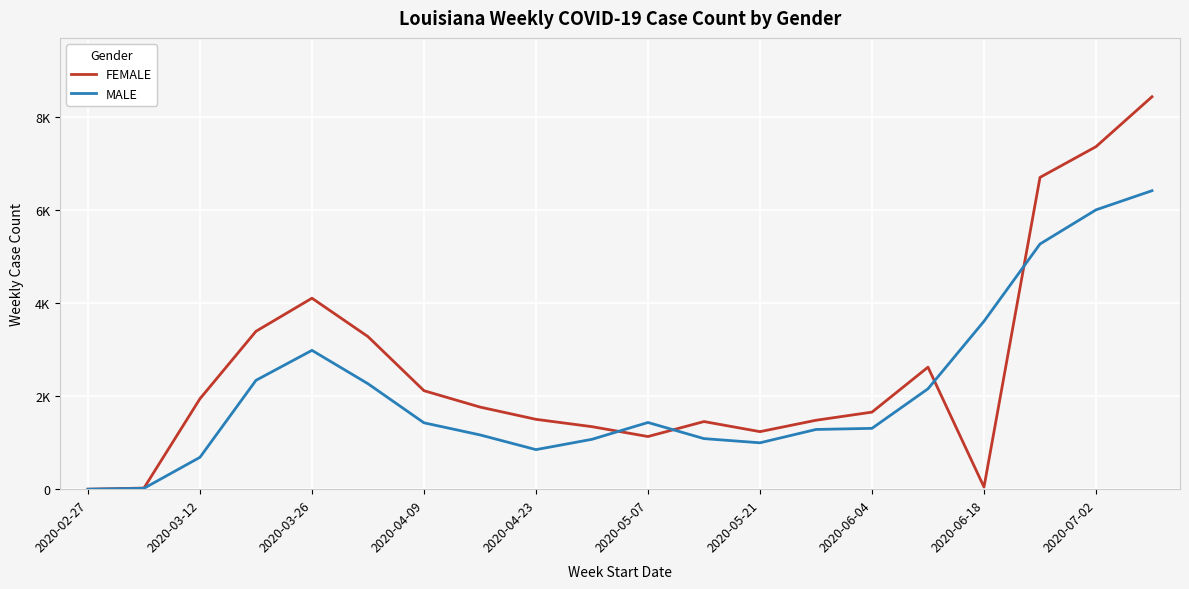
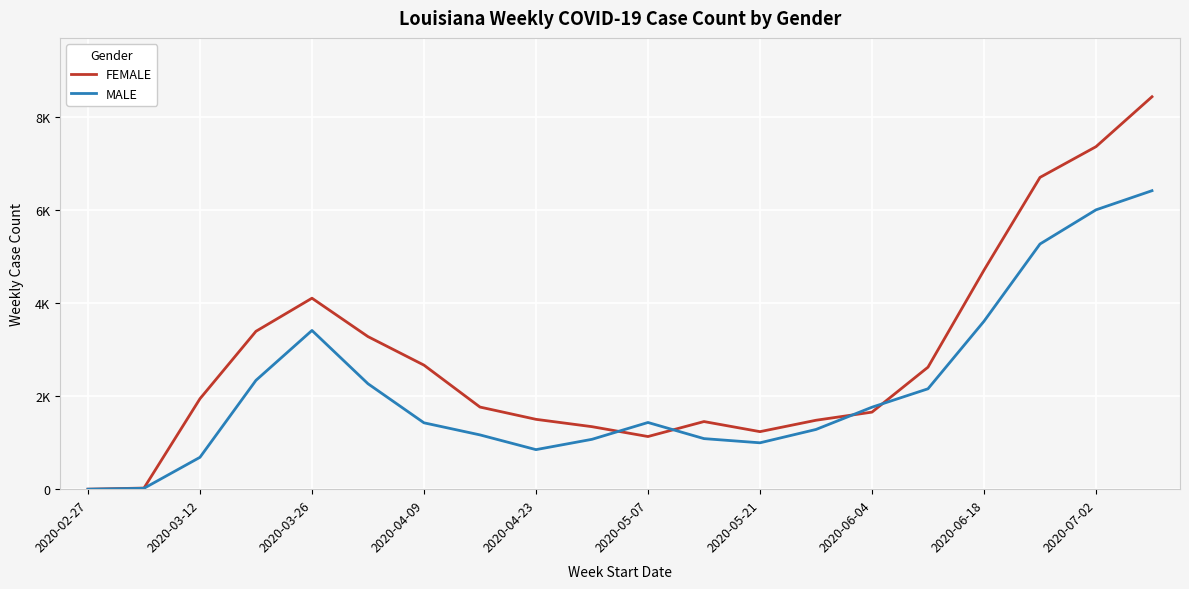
  {
    "FEMALE": {
      "2020-03-12": 1900,
      "2020-03-26": 4100,
-     "2020-04-09": 2100,
+     "2020-04-09": 2700,
      "2020-04-23": 1500,
      "2020-05-07": 1100,
      "2020-05-21": 1200,
      "2020-06-04": 1700,
-     "2020-06-18": 0,
+     "2020-06-18": 4700,
      "2020-07-02": 7400
    },
    "MALE": {
      "2020-03-12": 700,
-     "2020-03-26": 3000,
+     "2020-03-26": 3400,
      "2020-04-09": 1400,
      "2020-04-23": 900,
      "2020-05-07": 1400,
      "2020-05-21": 1000,
-     "2020-06-04": 1300,
+     "2020-06-04": 1800,
      "2020-06-18": 3600,
      "2020-07-02": 6000
    }
  }
